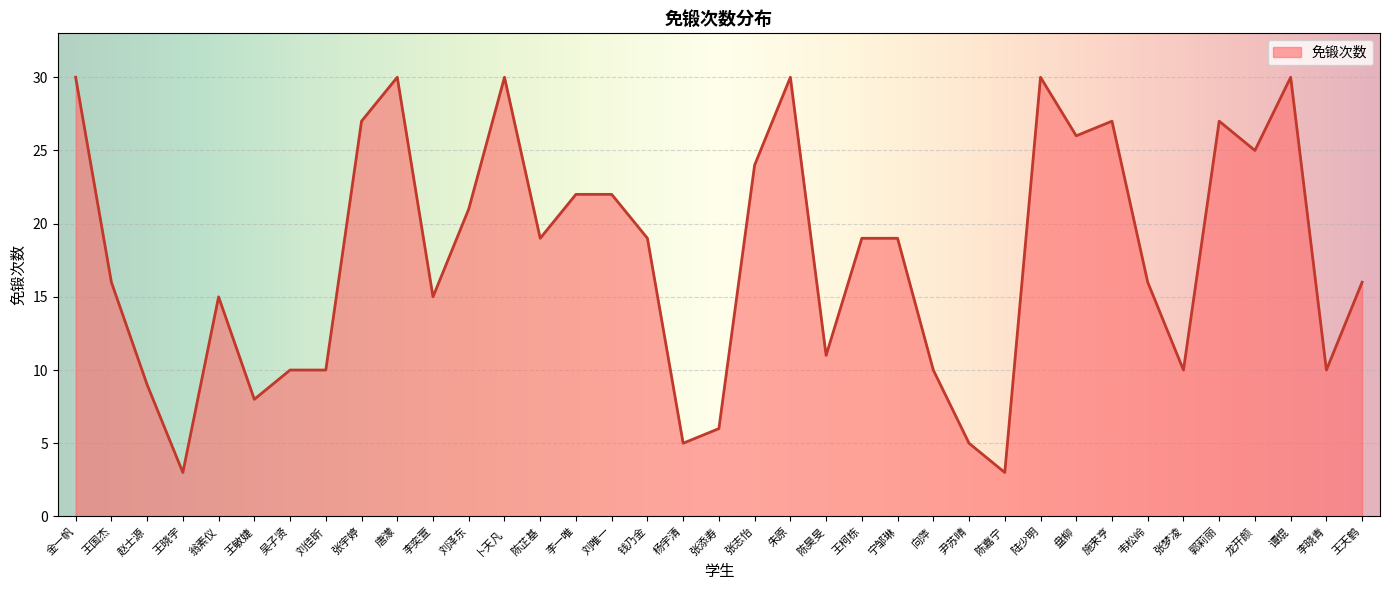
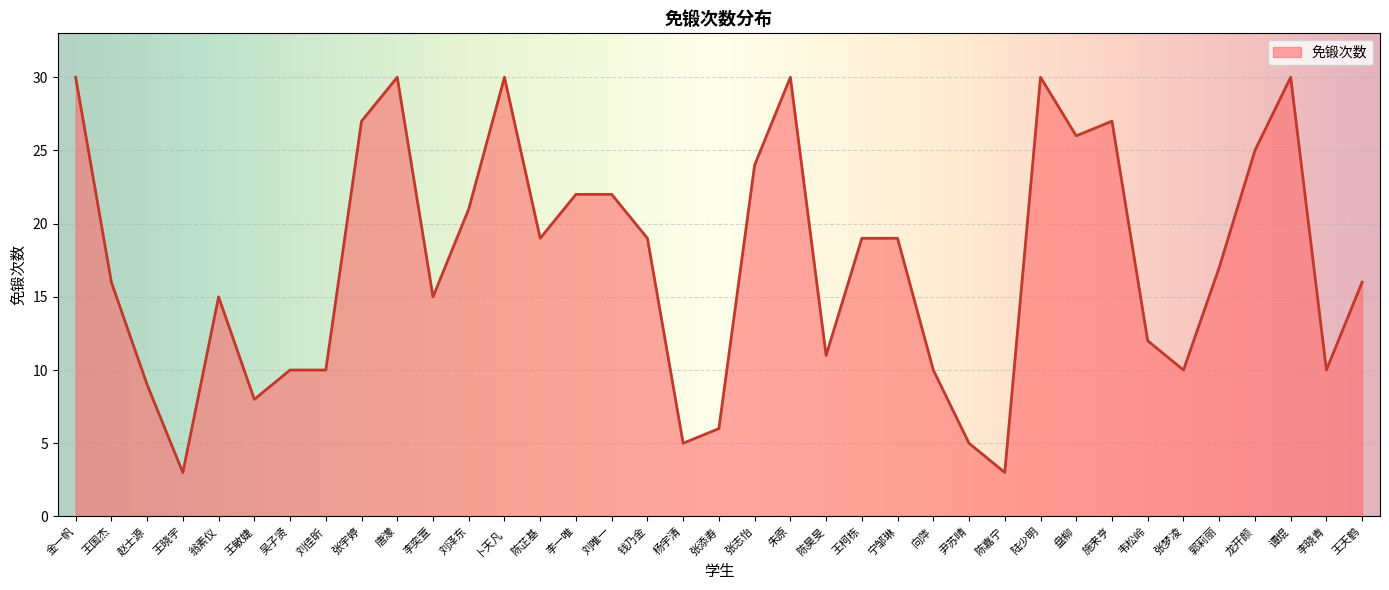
  {
    "金一帆": 30,
    "王国杰": 16,
    "赵士源": 9,
    "王晓宇": 3,
    "翁素仪": 15,
    "王敏婕": 8,
    "吴子贤": 10,
    "刘佳昕": 10,
    "张宇婷": 27,
    "唐濛": 30,
    "李奕萱": 15,
    "刘泽东": 21,
    "卜天凡": 30,
    "陈芷基": 19,
    "李一唯": 22,
    "刘唯一": 22,
    "钱乃金": 19,
    "杨宇清": 5,
    "张添寿": 6,
    "张志怡": 24,
    "朱原": 30,
    "陈昊旻": 11,
    "王柯栋": 19,
    "宁邹琳": 19,
    "向萍": 10,
    "尹苏晴": 5,
    "陈嘉宁": 3,
    "陆少明": 30,
    "盘柳": 26,
    "施来亨": 27,
-   "韦松岭": 16,
+   "韦松岭": 12,
    "张梦凌": 10,
-   "郭莉丽": 27,
+   "郭莉丽": 17,
    "龙开颜": 25,
    "谭焜": 30,
    "李晓青": 10,
    "王天鹤": 16
  }
